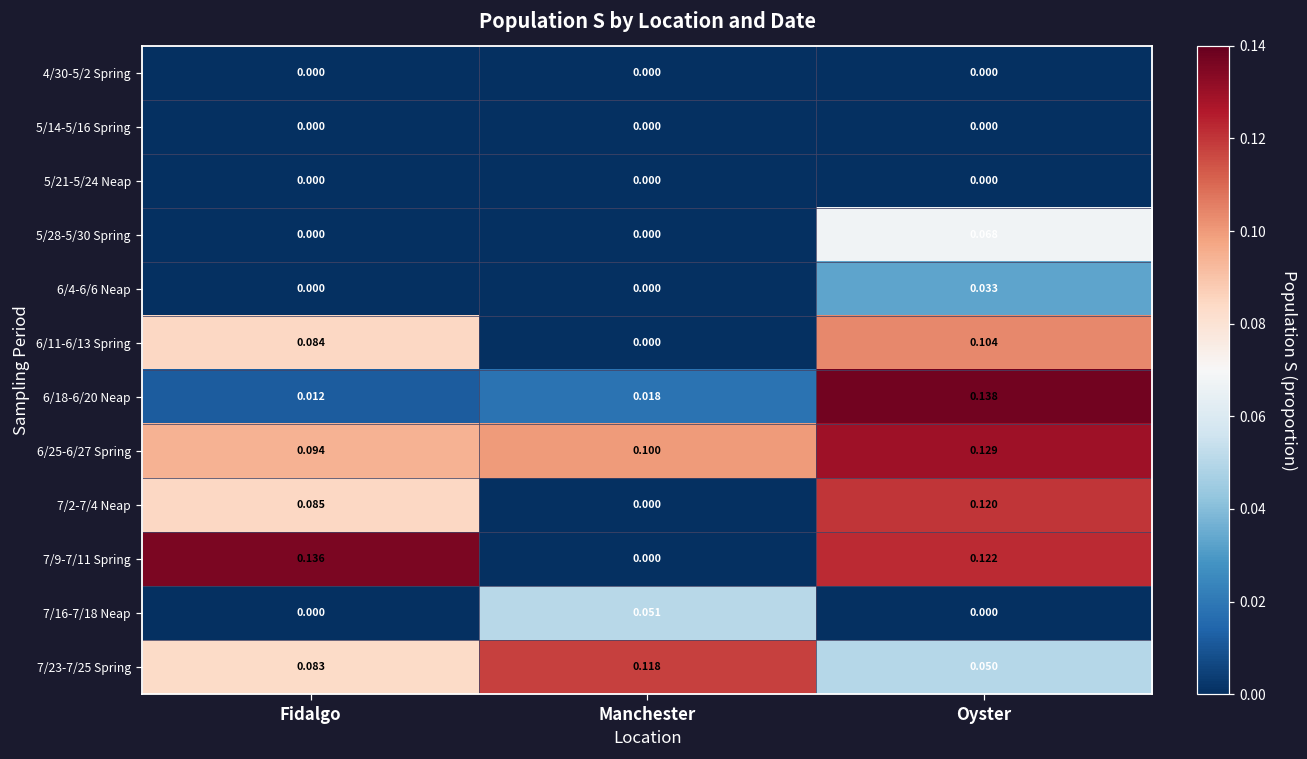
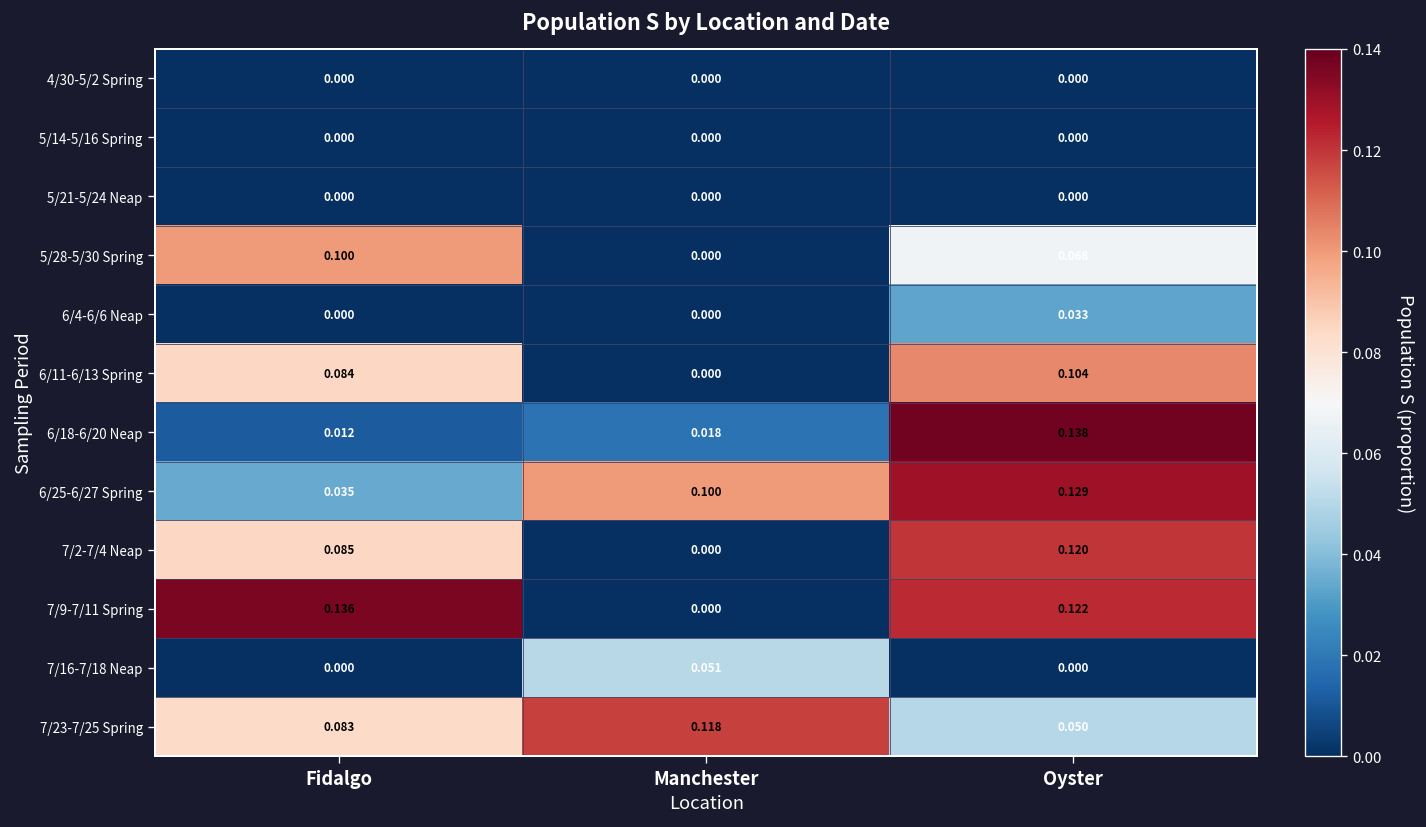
  {
    "4/30-5/2 Spring": {
      "Fidalgo": 0.000,
      "Manchester": 0.000,
      "Oyster": 0.000
    },
    "5/14-5/16 Spring": {
      "Fidalgo": 0.000,
      "Manchester": 0.000,
      "Oyster": 0.000
    },
    "5/21-5/24 Neap": {
      "Fidalgo": 0.000,
      "Manchester": 0.000,
      "Oyster": 0.000
    },
    "5/28-5/30 Spring": {
-     "Fidalgo": 0.000,
+     "Fidalgo": 0.100,
      "Manchester": 0.000
    },
    "6/4-6/6 Neap": {
      "Fidalgo": 0.000,
      "Manchester": 0.000,
      "Oyster": 0.033
    },
    "6/11-6/13 Spring": {
      "Fidalgo": 0.084,
      "Manchester": 0.000,
      "Oyster": 0.104
    },
    "6/18-6/20 Neap": {
      "Fidalgo": 0.012,
      "Manchester": 0.018,
      "Oyster": 0.138
    },
    "6/25-6/27 Spring": {
-     "Fidalgo": 0.094,
+     "Fidalgo": 0.035,
      "Manchester": 0.100,
      "Oyster": 0.129
    },
    "7/2-7/4 Neap": {
      "Fidalgo": 0.085,
      "Manchester": 0.000,
      "Oyster": 0.120
    },
    "7/9-7/11 Spring": {
      "Fidalgo": 0.136,
      "Manchester": 0.000,
      "Oyster": 0.122
    },
    "7/16-7/18 Neap": {
      "Fidalgo": 0.000,
      "Manchester": 0.051,
      "Oyster": 0.000
    },
    "7/23-7/25 Spring": {
      "Fidalgo": 0.083,
      "Manchester": 0.118,
      "Oyster": 0.050
    }
  }
